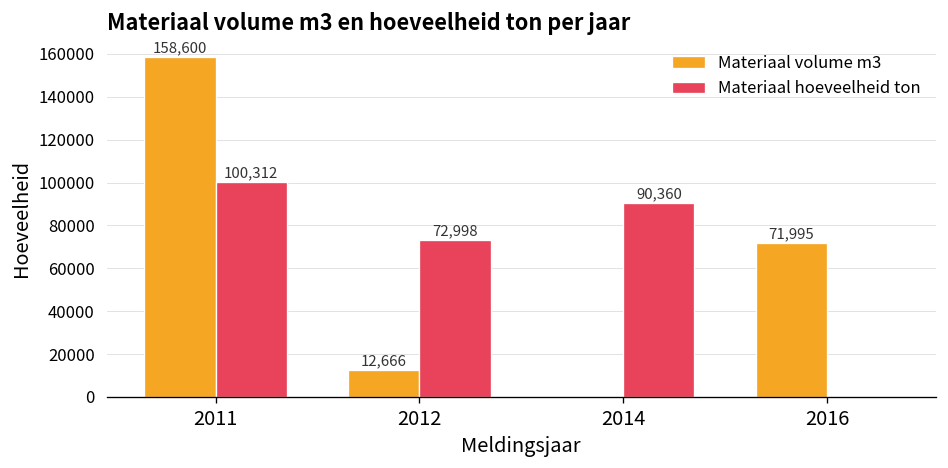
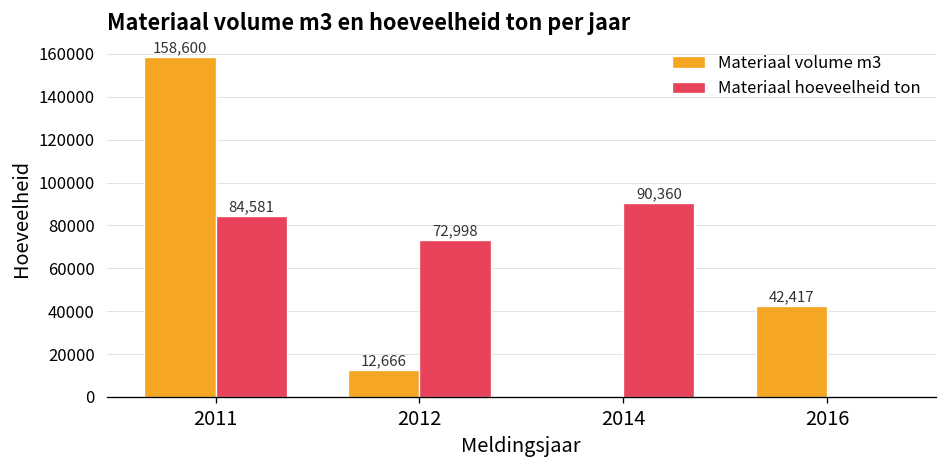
  {
    "Materiaal volume m3": {
      "2011": "158,600",
      "2012": "12,666",
-     "2016": "71,995"
+     "2016": "42,417"
    },
    "Materiaal hoeveelheid ton": {
-     "2011": "100,312",
+     "2011": "84,581",
      "2012": "72,998",
      "2014": "90,360"
    }
  }
